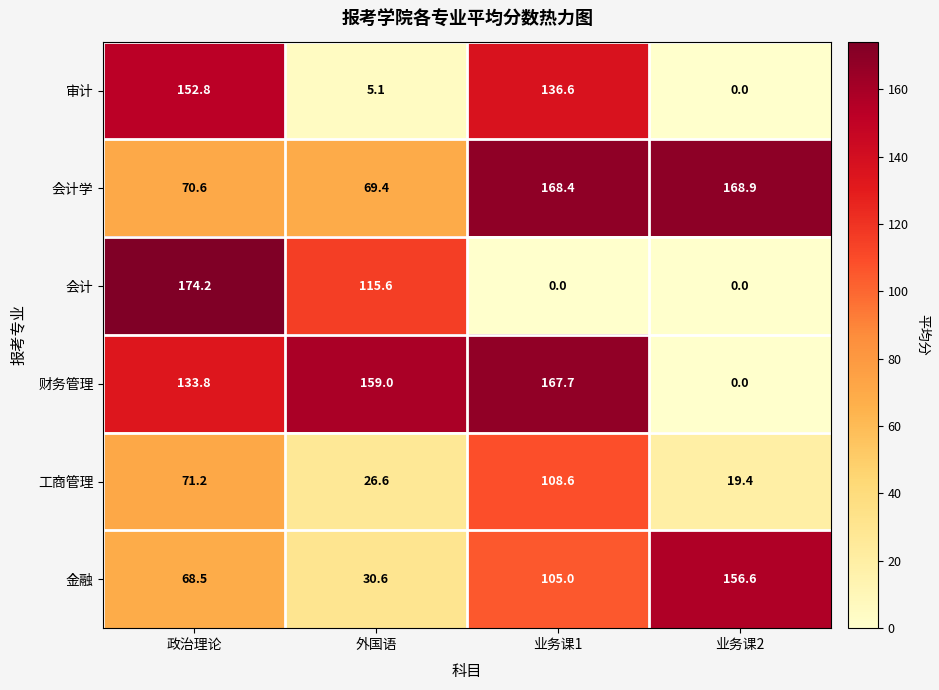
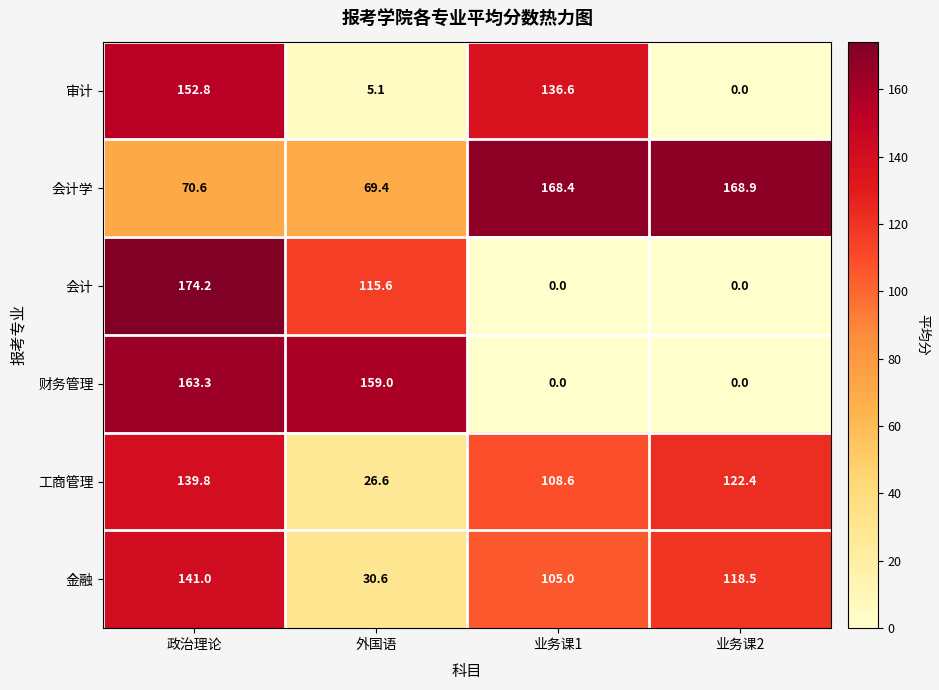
  {
    "审计": {
      "政治理论": 152.8,
      "外国语": 5.1,
      "业务课1": 136.6,
      "业务课2": 0.0
    },
    "会计学": {
      "政治理论": 70.6,
      "外国语": 69.4,
      "业务课1": 168.4,
      "业务课2": 168.9
    },
    "会计": {
      "政治理论": 174.2,
      "外国语": 115.6,
      "业务课1": 0.0,
      "业务课2": 0.0
    },
    "财务管理": {
-     "政治理论": 133.8,
+     "政治理论": 163.3,
      "外国语": 159.0,
-     "业务课1": 167.7,
+     "业务课1": 0.0,
      "业务课2": 0.0
    },
    "工商管理": {
-     "政治理论": 71.2,
+     "政治理论": 139.8,
      "外国语": 26.6,
      "业务课1": 108.6,
-     "业务课2": 19.4
+     "业务课2": 122.4
    },
    "金融": {
-     "政治理论": 68.5,
+     "政治理论": 141.0,
      "外国语": 30.6,
      "业务课1": 105.0,
-     "业务课2": 156.6
+     "业务课2": 118.5
    }
  }
